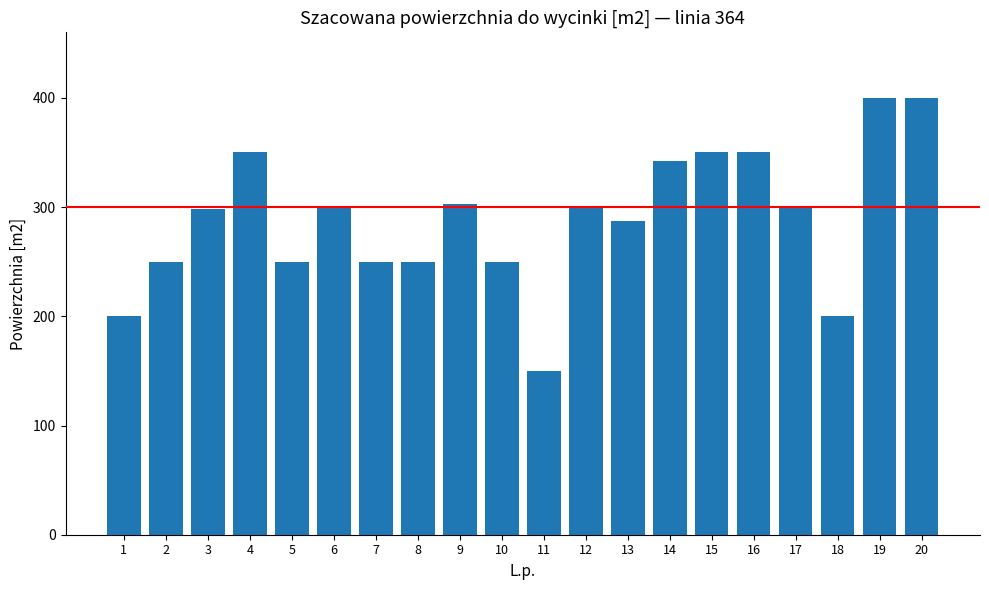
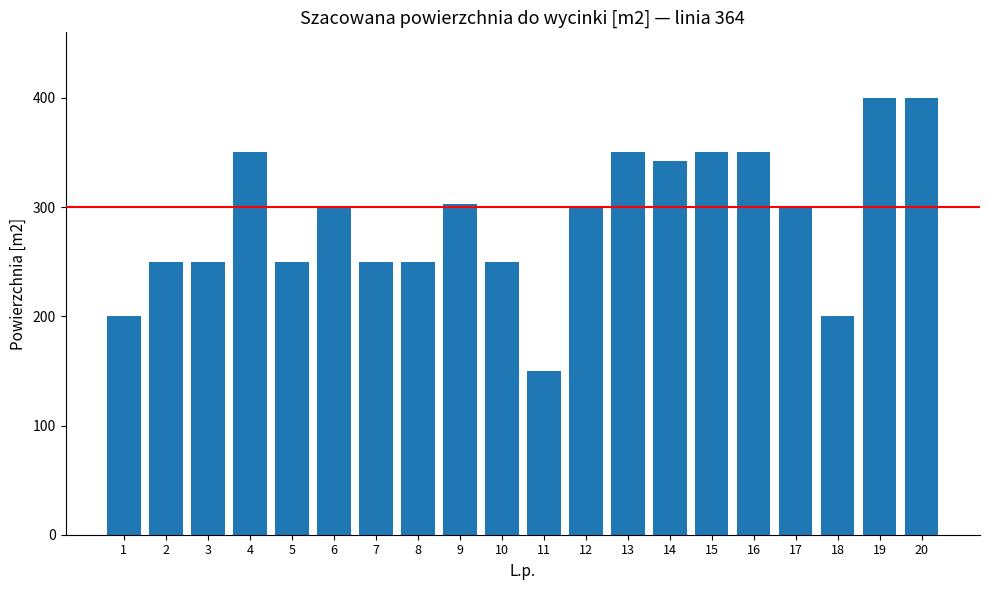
  {
    "1": 200,
    "2": 250,
-   "3": 298,
+   "3": 250,
    "4": 350,
    "5": 250,
    "6": 300,
    "7": 250,
    "8": 250,
    "9": 303,
    "10": 250,
    "11": 150,
    "12": 300,
-   "13": 287,
+   "13": 350,
    "14": 342,
    "15": 350,
    "16": 350,
    "17": 300,
    "18": 200,
    "19": 400,
    "20": 400
  }
